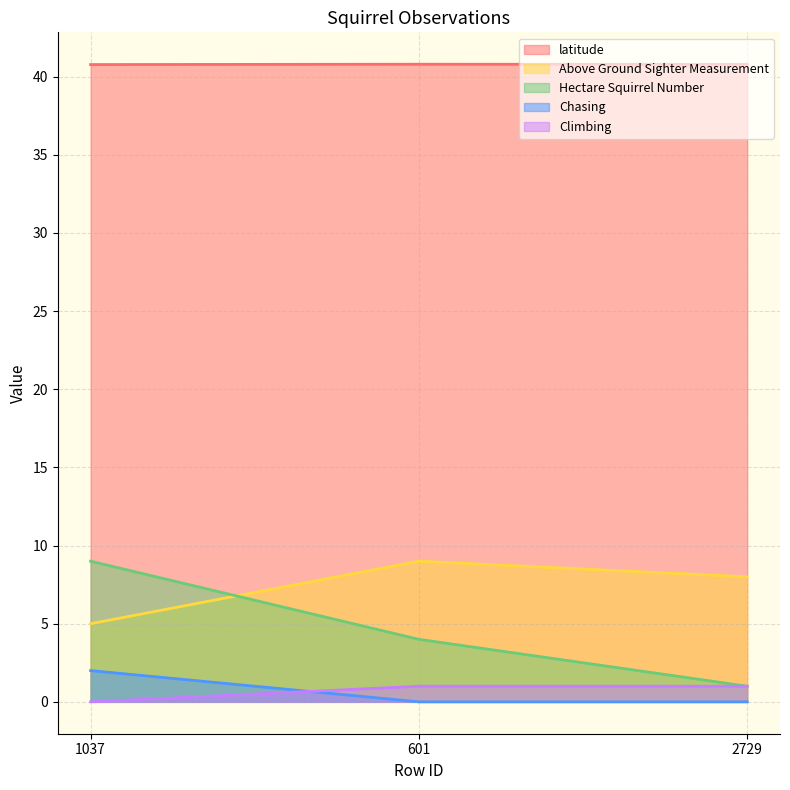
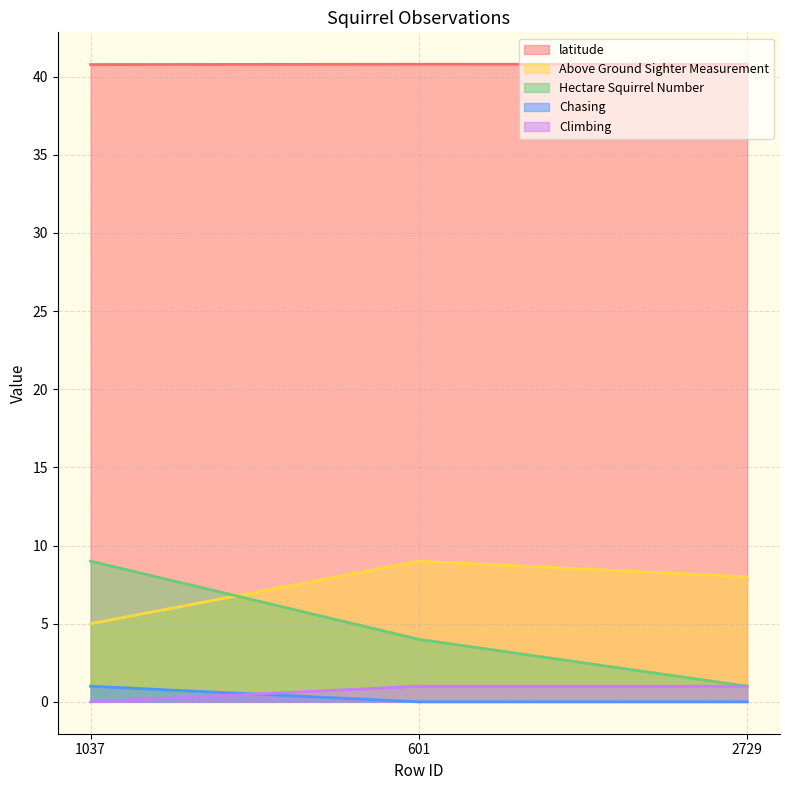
  {
    "latitude": {
      "1037": 40.8,
      "601": 40.8
    },
    "Above Ground Sighter Measurement": {
      "1037": 5,
      "601": 9,
      "2729": 8
    },
    "Hectare Squirrel Number": {
      "1037": 9,
      "601": 4
    },
    "Chasing": {
-     "1037": 2,
+     "1037": 1,
      "601": 0,
      "2729": 0
    },
    "Climbing": {
      "1037": 0,
      "601": 1
    }
  }
